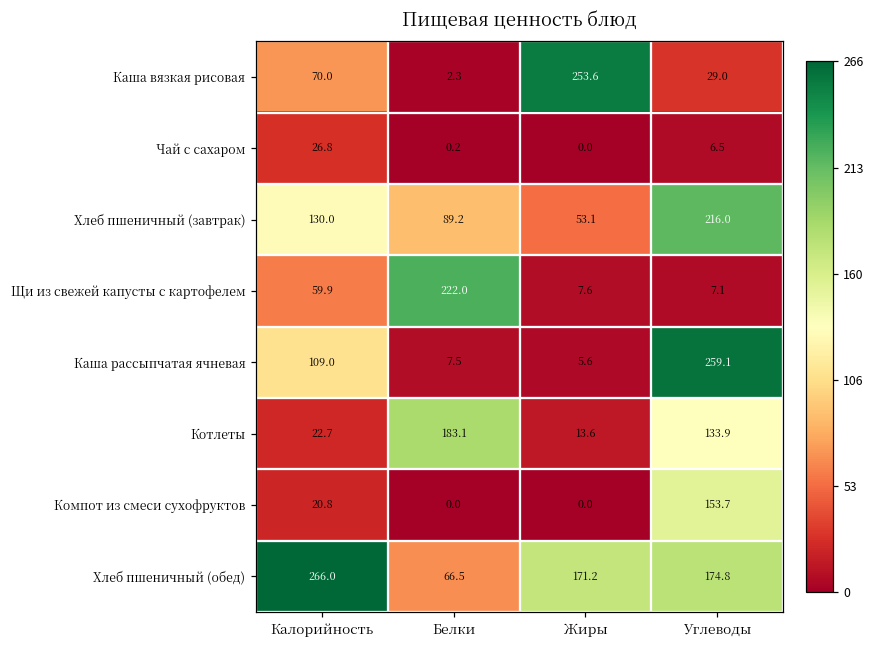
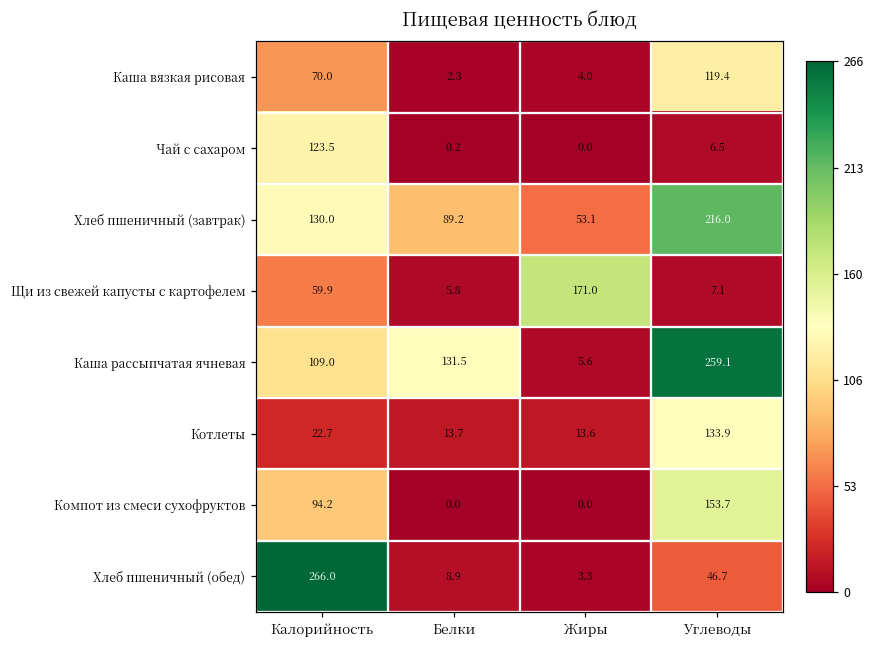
  {
    "Каша вязкая рисовая": {
      "Калорийность": 70.0,
      "Белки": 2.3,
-     "Жиры": 253.6,
-     "Углеводы": 29.0
+     "Жиры": 4.0,
+     "Углеводы": 119.4
    },
    "Чай с сахаром": {
-     "Калорийность": 26.8,
+     "Калорийность": 123.5,
      "Белки": 0.2,
      "Жиры": 0.0,
      "Углеводы": 6.5
    },
    "Хлеб пшеничный (завтрак)": {
      "Калорийность": 130.0,
      "Белки": 89.2,
      "Жиры": 53.1,
      "Углеводы": 216.0
    },
    "Щи из свежей капусты с картофелем": {
      "Калорийность": 59.9,
-     "Белки": 222.0,
-     "Жиры": 7.6,
+     "Белки": 5.8,
+     "Жиры": 171.0,
      "Углеводы": 7.1
    },
    "Каша рассыпчатая ячневая": {
      "Калорийность": 109.0,
-     "Белки": 7.5,
+     "Белки": 131.5,
      "Жиры": 5.6,
      "Углеводы": 259.1
    },
    "Котлеты": {
      "Калорийность": 22.7,
-     "Белки": 183.1,
+     "Белки": 13.7,
      "Жиры": 13.6,
      "Углеводы": 133.9
    },
    "Компот из смеси сухофруктов": {
-     "Калорийность": 20.8,
+     "Калорийность": 94.2,
      "Белки": 0.0,
      "Жиры": 0.0,
      "Углеводы": 153.7
    },
    "Хлеб пшеничный (обед)": {
      "Калорийность": 266.0,
-     "Белки": 66.5,
-     "Жиры": 171.2,
-     "Углеводы": 174.8
+     "Белки": 8.9,
+     "Жиры": 3.3,
+     "Углеводы": 46.7
    }
  }
